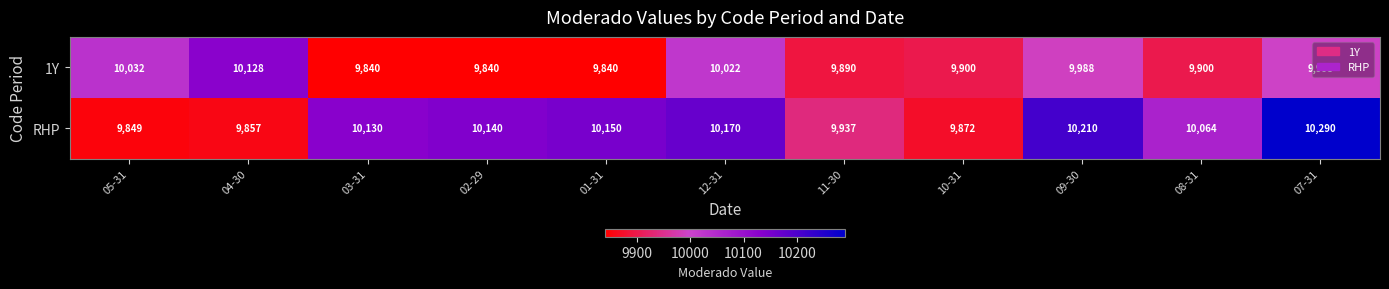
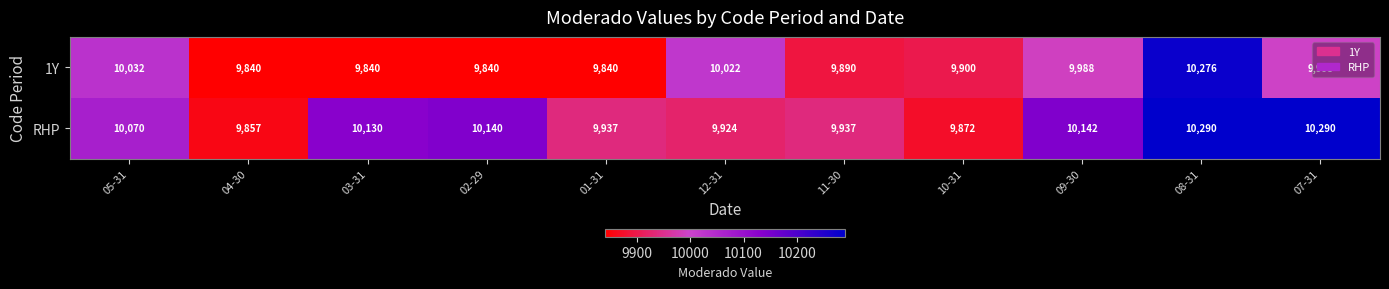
  {
    "1Y": {
      "05-31": "10,032",
-     "04-30": "10,128",
+     "04-30": "9,840",
      "03-31": "9,840",
      "02-29": "9,840",
      "01-31": "9,840",
      "12-31": "10,022",
      "11-30": "9,890",
      "10-31": "9,900",
      "09-30": "9,988",
-     "08-31": "9,900"
+     "08-31": "10,276"
    },
    "RHP": {
-     "05-31": "9,849",
+     "05-31": "10,070",
      "04-30": "9,857",
      "03-31": "10,130",
      "02-29": "10,140",
-     "01-31": "10,150",
-     "12-31": "10,170",
+     "01-31": "9,937",
+     "12-31": "9,924",
      "11-30": "9,937",
      "10-31": "9,872",
-     "09-30": "10,210",
-     "08-31": "10,064",
+     "09-30": "10,142",
+     "08-31": "10,290",
      "07-31": "10,290"
    }
  }
